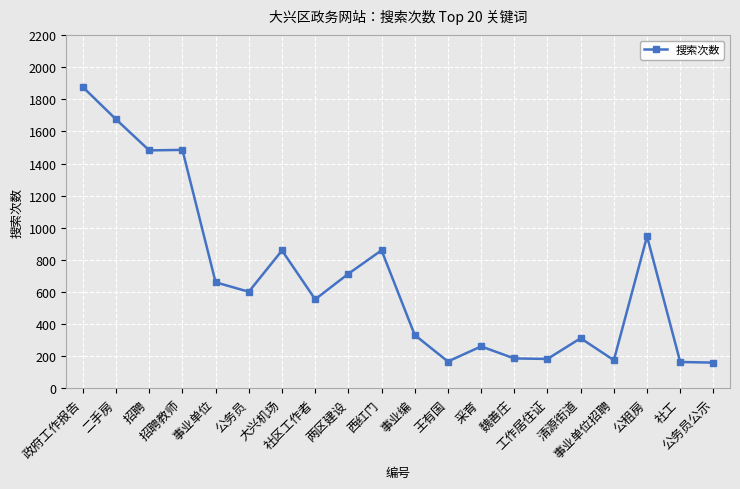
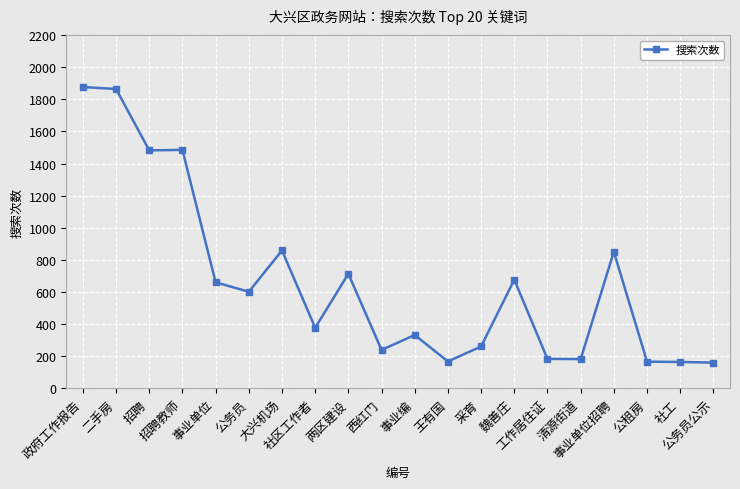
  {
    "政府工作报告": 1880,
-   "二手房": 1680,
+   "二手房": 1860,
    "招聘": 1480,
    "招聘教师": 1490,
    "事业单位": 660,
    "公务员": 600,
    "大兴机场": 860,
-   "社区工作者": 560,
+   "社区工作者": 380,
    "两区建设": 710,
-   "西红门": 860,
+   "西红门": 240,
    "事业编": 330,
    "王有国": 170,
    "采育": 260,
-   "魏善庄": 190,
+   "魏善庄": 680,
    "工作居住证": 180,
-   "清源街道": 310,
-   "事业单位招聘": 180,
-   "公租房": 950,
+   "清源街道": 180,
+   "事业单位招聘": 850,
+   "公租房": 170,
    "社工": 170,
    "公务员公示": 160
  }
